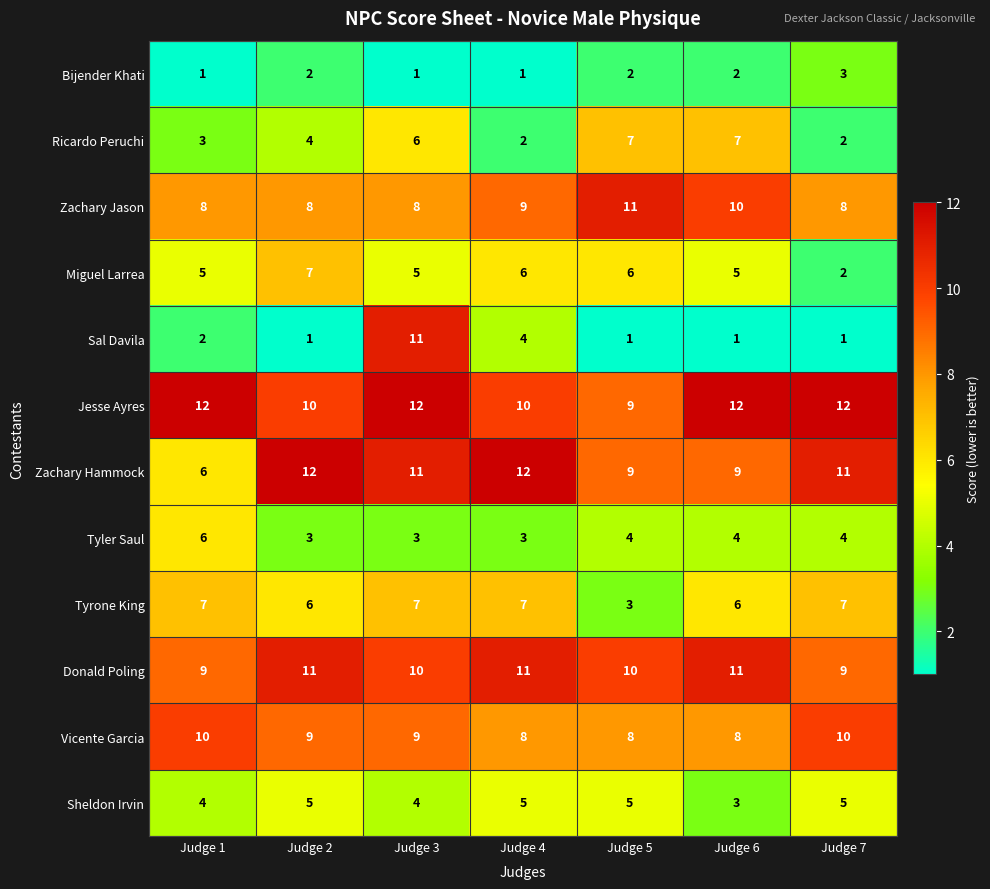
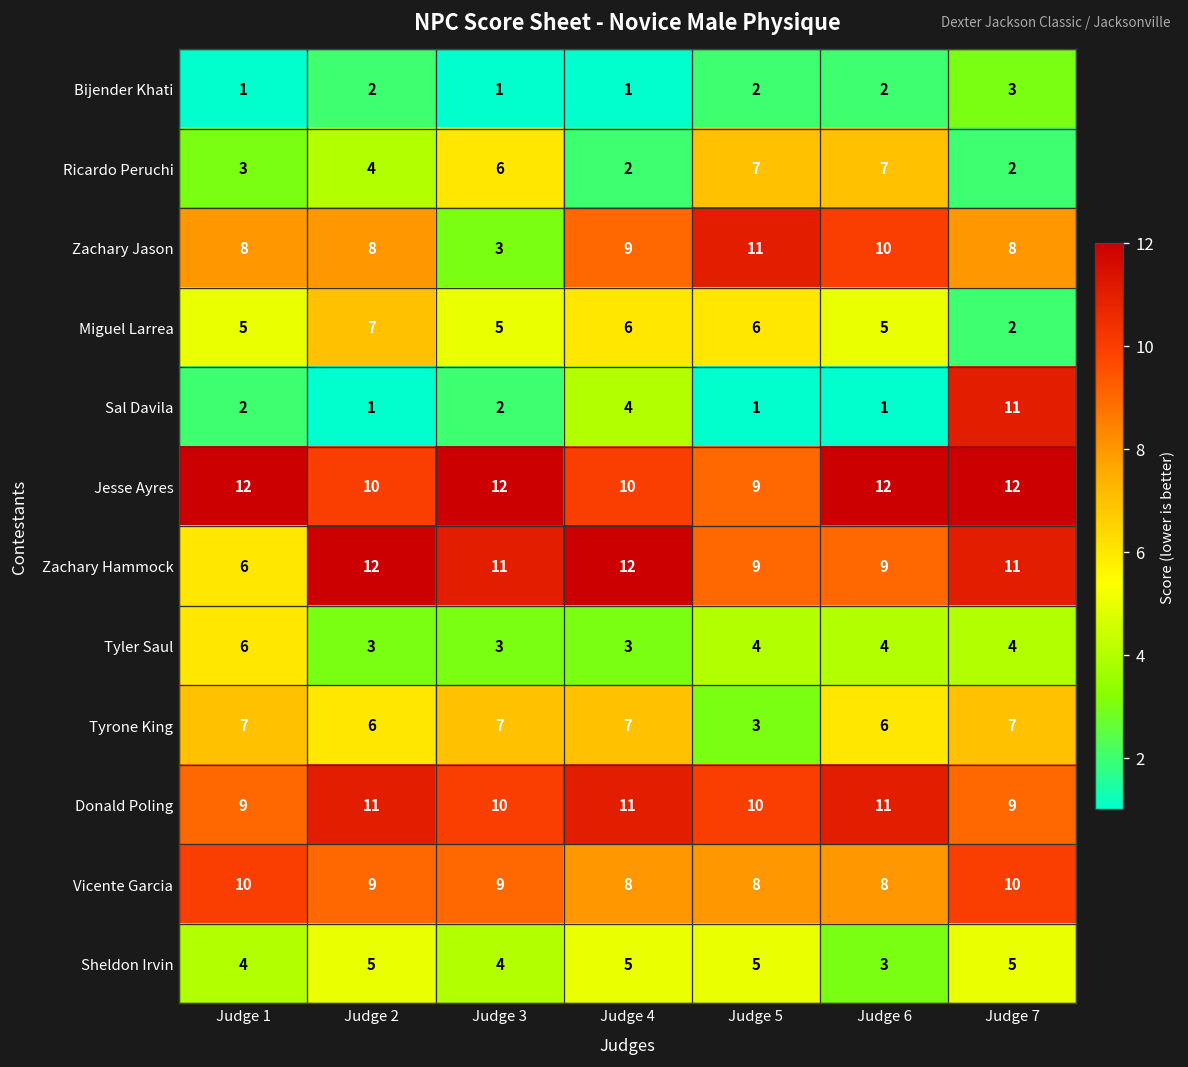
  {
    "Bijender Khati": {
      "Judge 1": 1,
      "Judge 2": 2,
      "Judge 3": 1,
      "Judge 4": 1,
      "Judge 5": 2,
      "Judge 6": 2,
      "Judge 7": 3
    },
    "Ricardo Peruchi": {
      "Judge 1": 3,
      "Judge 2": 4,
      "Judge 3": 6,
      "Judge 4": 2,
      "Judge 5": 7,
      "Judge 6": 7,
      "Judge 7": 2
    },
    "Zachary Jason": {
      "Judge 1": 8,
      "Judge 2": 8,
-     "Judge 3": 8,
+     "Judge 3": 3,
      "Judge 4": 9,
      "Judge 5": 11,
      "Judge 6": 10,
      "Judge 7": 8
    },
    "Miguel Larrea": {
      "Judge 1": 5,
      "Judge 2": 7,
      "Judge 3": 5,
      "Judge 4": 6,
      "Judge 5": 6,
      "Judge 6": 5,
      "Judge 7": 2
    },
    "Sal Davila": {
      "Judge 1": 2,
      "Judge 2": 1,
-     "Judge 3": 11,
+     "Judge 3": 2,
      "Judge 4": 4,
      "Judge 5": 1,
      "Judge 6": 1,
-     "Judge 7": 1
+     "Judge 7": 11
    },
    "Jesse Ayres": {
      "Judge 1": 12,
      "Judge 2": 10,
      "Judge 3": 12,
      "Judge 4": 10,
      "Judge 5": 9,
      "Judge 6": 12,
      "Judge 7": 12
    },
    "Zachary Hammock": {
      "Judge 1": 6,
      "Judge 2": 12,
      "Judge 3": 11,
      "Judge 4": 12,
      "Judge 5": 9,
      "Judge 6": 9,
      "Judge 7": 11
    },
    "Tyler Saul": {
      "Judge 1": 6,
      "Judge 2": 3,
      "Judge 3": 3,
      "Judge 4": 3,
      "Judge 5": 4,
      "Judge 6": 4,
      "Judge 7": 4
    },
    "Tyrone King": {
      "Judge 1": 7,
      "Judge 2": 6,
      "Judge 3": 7,
      "Judge 4": 7,
      "Judge 5": 3,
      "Judge 6": 6,
      "Judge 7": 7
    },
    "Donald Poling": {
      "Judge 1": 9,
      "Judge 2": 11,
      "Judge 3": 10,
      "Judge 4": 11,
      "Judge 5": 10,
      "Judge 6": 11,
      "Judge 7": 9
    },
    "Vicente Garcia": {
      "Judge 1": 10,
      "Judge 2": 9,
      "Judge 3": 9,
      "Judge 4": 8,
      "Judge 5": 8,
      "Judge 6": 8,
      "Judge 7": 10
    },
    "Sheldon Irvin": {
      "Judge 1": 4,
      "Judge 2": 5,
      "Judge 3": 4,
      "Judge 4": 5,
      "Judge 5": 5,
      "Judge 6": 3,
      "Judge 7": 5
    }
  }
